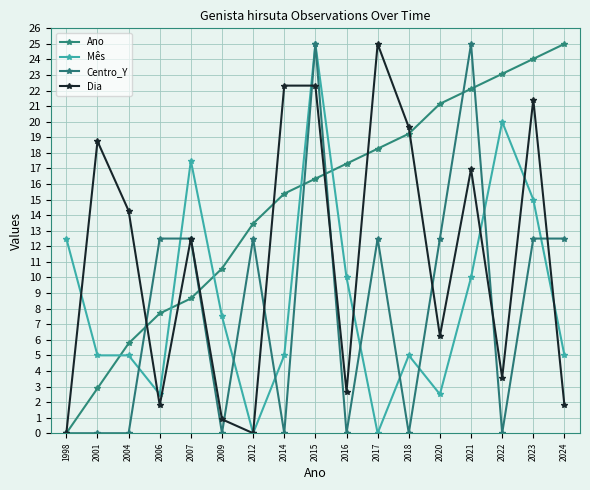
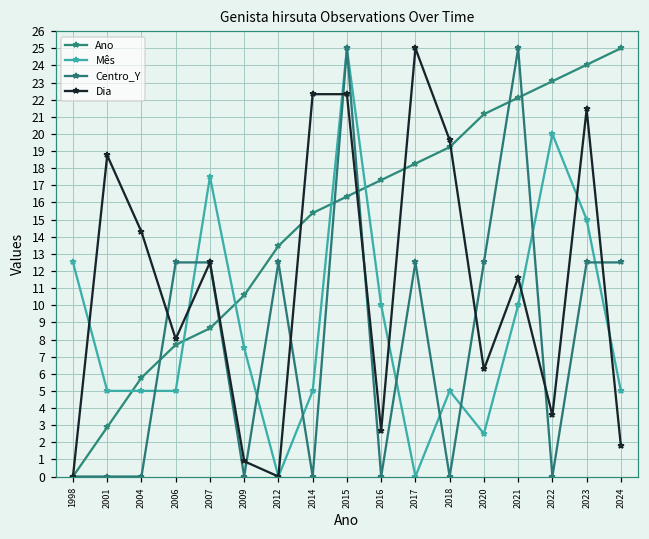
  {
    "Mês": {
      "1998": 12.5,
      "2001": 5.0,
      "2004": 5.0,
-     "2006": 2.5,
+     "2006": 5.0,
      "2007": 17.5,
      "2009": 7.5,
      "2014": 5.0,
      "2016": 10.0,
      "2017": 0.0,
      "2018": 5.0,
      "2020": 2.5,
      "2021": 10.0,
      "2022": 20.0,
      "2023": 15.0,
      "2024": 5.0
    },
    "Dia": {
      "2001": 18.8,
      "2004": 14.3,
-     "2006": 1.8,
+     "2006": 8.0,
      "2009": 0.9,
      "2014": 22.3,
      "2015": 22.3,
      "2016": 2.7,
      "2017": 25.0,
      "2018": 19.6,
      "2020": 6.3,
-     "2021": 17.0,
+     "2021": 11.6,
      "2022": 3.6,
      "2023": 21.4,
      "2024": 1.8
    }
  }
